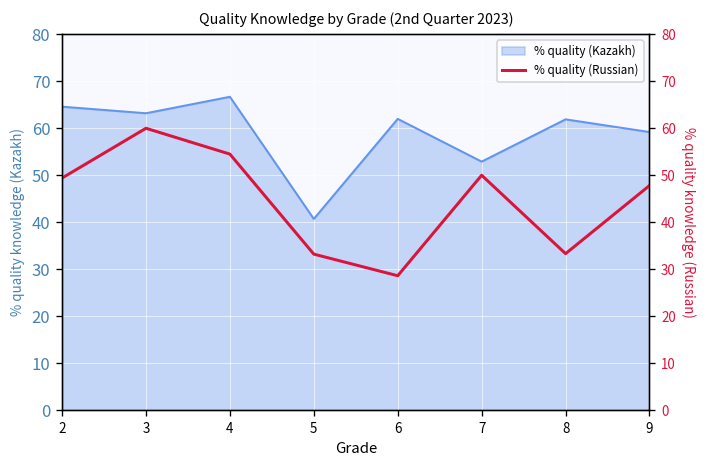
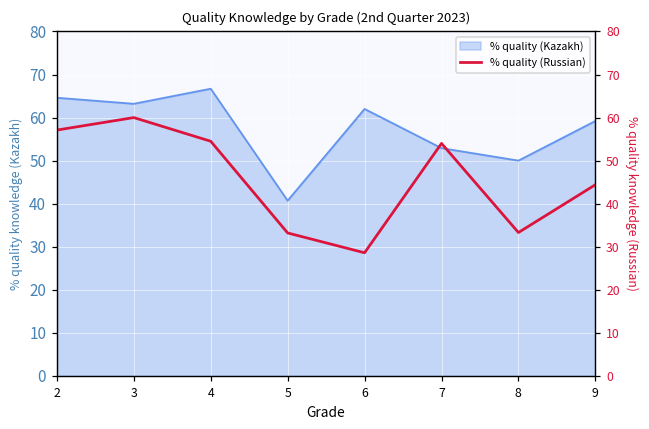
  {
    "% quality (Kazakh)": {
      "2": 65,
      "3": 63,
      "4": 67,
      "5": 41,
      "6": 62,
      "7": 53,
-     "8": 62,
+     "8": 50,
      "9": 59
    },
    "% quality (Russian)": {
-     "2": 49,
+     "2": 57,
      "3": 60,
      "4": 55,
      "5": 33,
      "6": 29,
-     "7": 50,
+     "7": 54,
      "8": 33,
-     "9": 48
+     "9": 44
    }
  }
